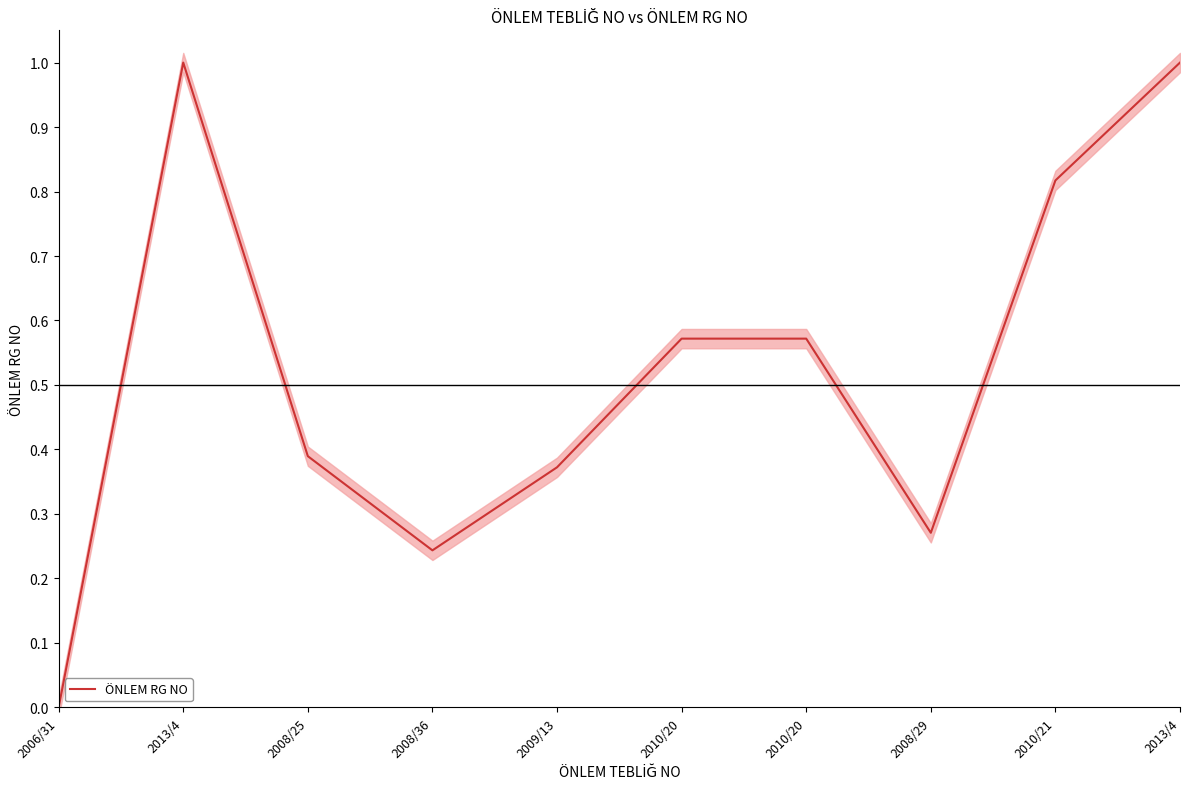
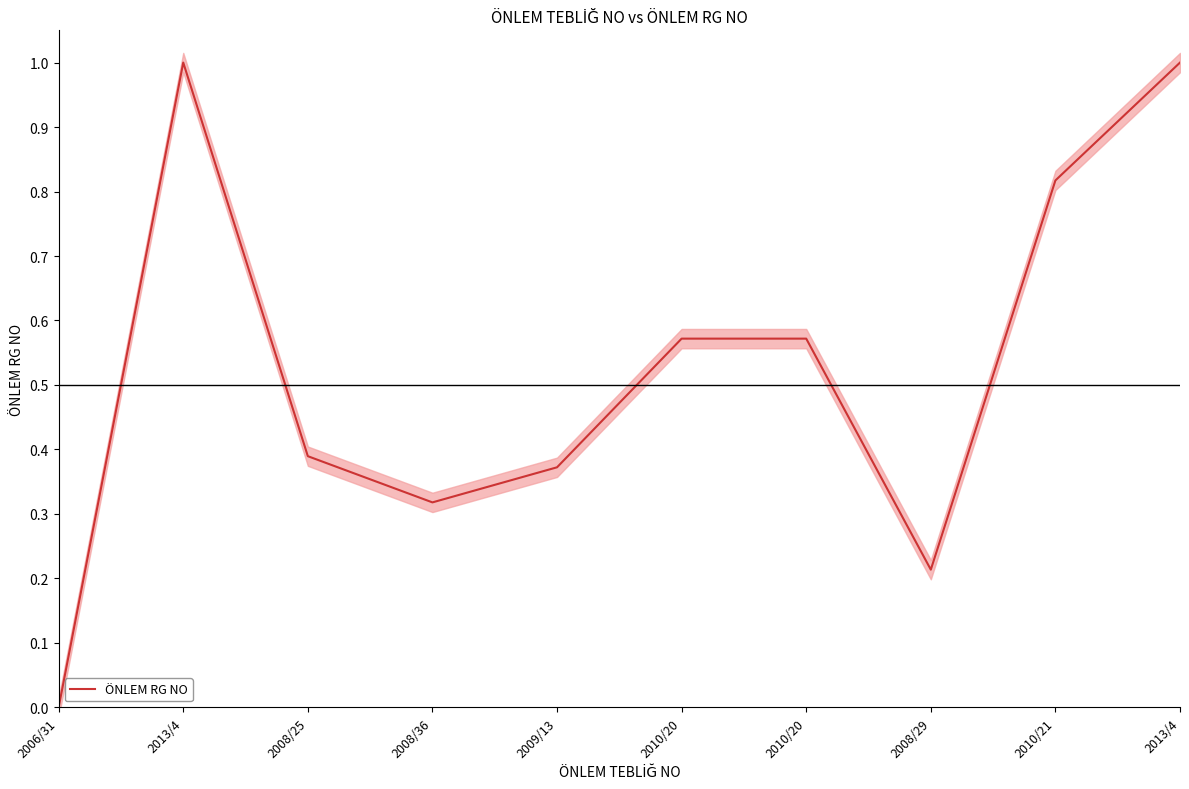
  {
    "ÖNLEM RG NO": {
      "2006/31": 0.00,
      "2008/25": 0.39,
-     "2008/36": 0.24,
+     "2008/36": 0.32,
      "2009/13": 0.37,
-     "2008/29": 0.27,
+     "2008/29": 0.21,
      "2010/21": 0.82
    }
  }
